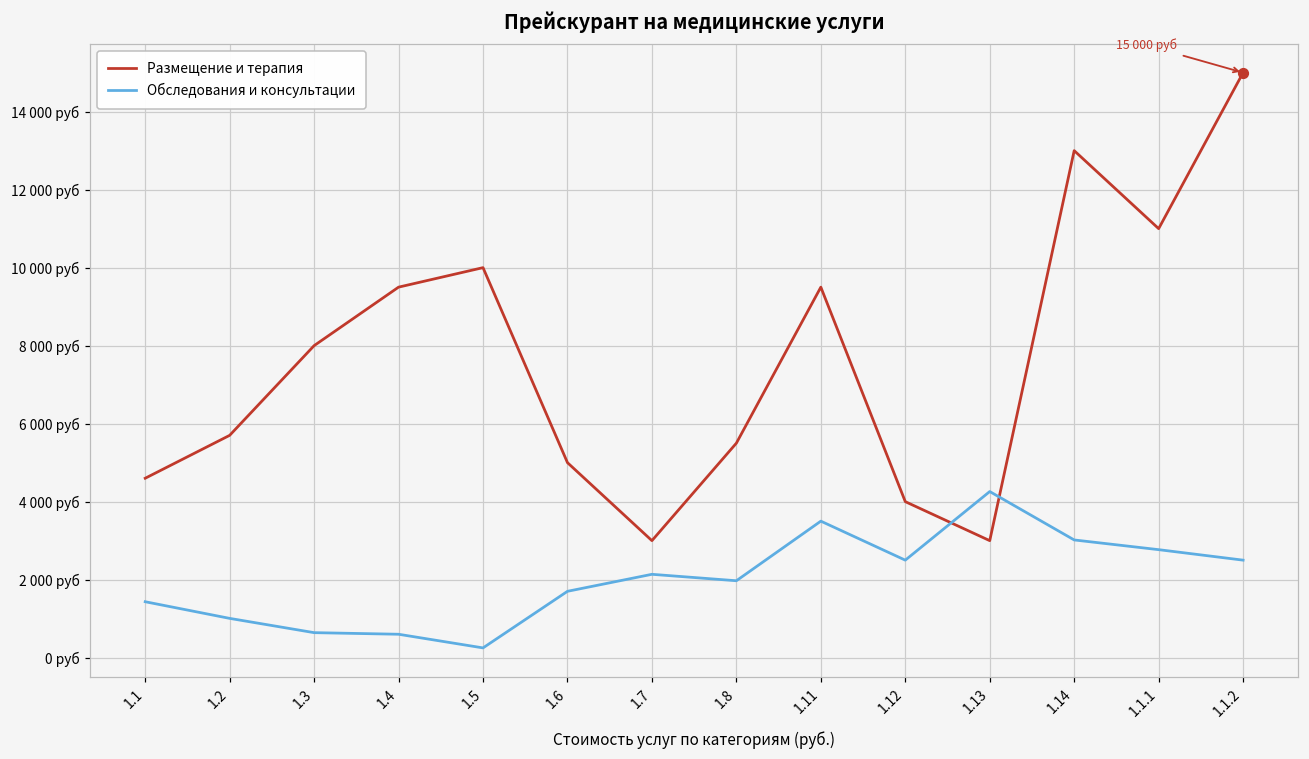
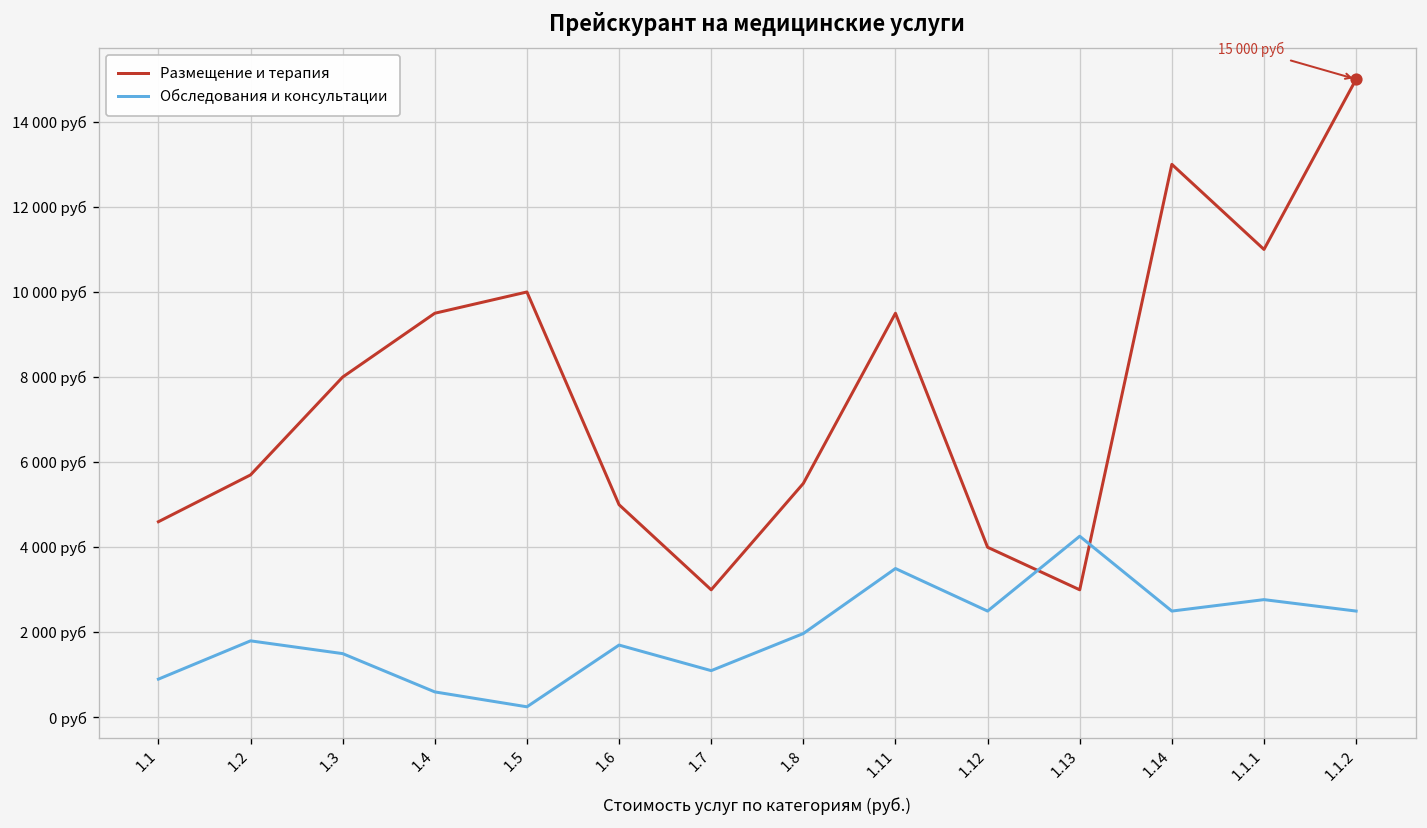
  {
    "Обследования и консультации": {
-     "1.1": "1400 руб",
-     "1.2": "1000 руб",
-     "1.3": "600 руб",
+     "1.1": "900 руб",
+     "1.2": "1800 руб",
+     "1.3": "1500 руб",
      "1.4": "600 руб",
      "1.5": "300 руб",
      "1.6": "1700 руб",
-     "1.7": "2100 руб",
+     "1.7": "1100 руб",
      "1.8": "2000 руб",
      "1.11": "3500 руб",
      "1.12": "2500 руб",
      "1.13": "4300 руб",
-     "1.14": "3000 руб",
+     "1.14": "2500 руб",
      "1.1.1": "2800 руб",
      "1.1.2": "2500 руб"
    }
  }
